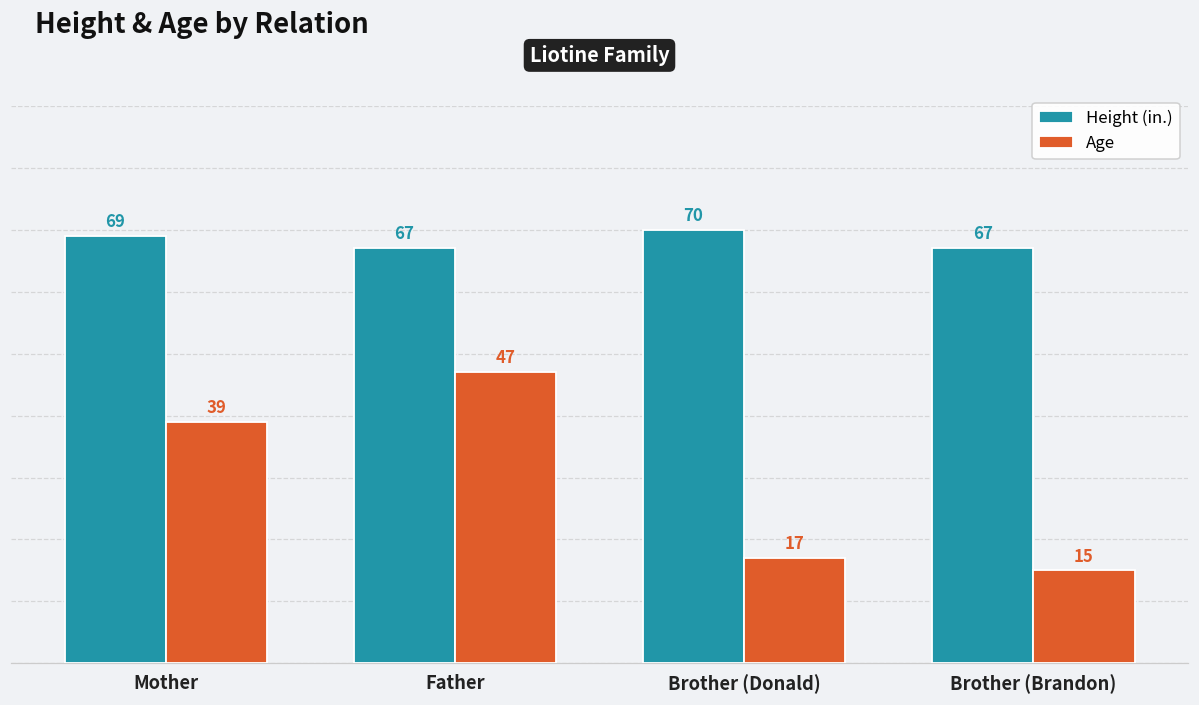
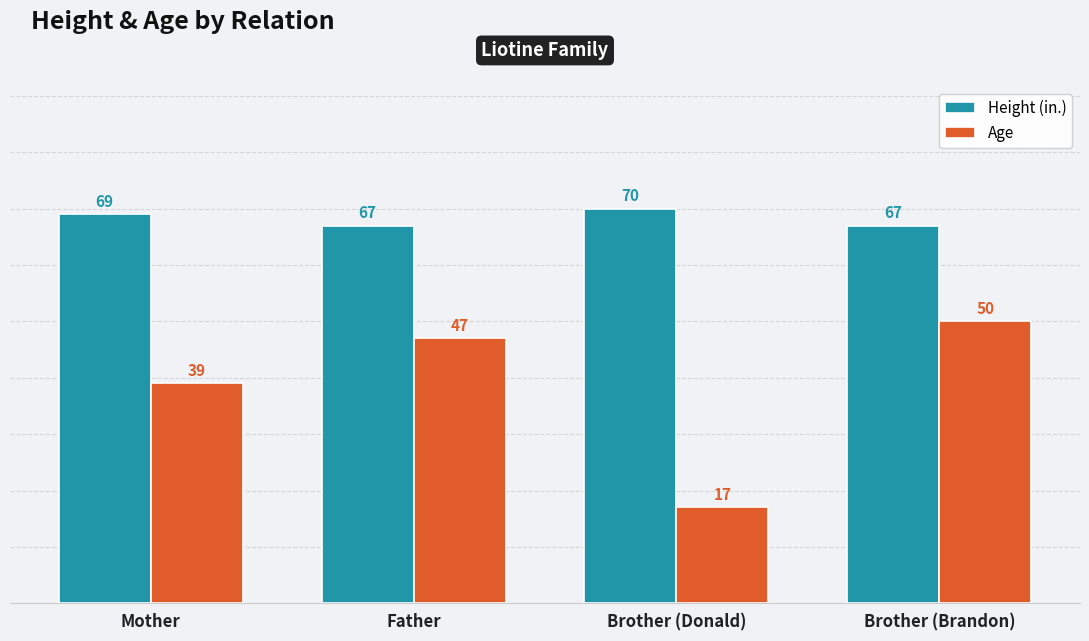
  {
    "Height (in.)": {
      "Mother": 69,
      "Father": 67,
      "Brother (Donald)": 70,
      "Brother (Brandon)": 67
    },
    "Age": {
      "Mother": 39,
      "Father": 47,
      "Brother (Donald)": 17,
-     "Brother (Brandon)": 15
+     "Brother (Brandon)": 50
    }
  }
